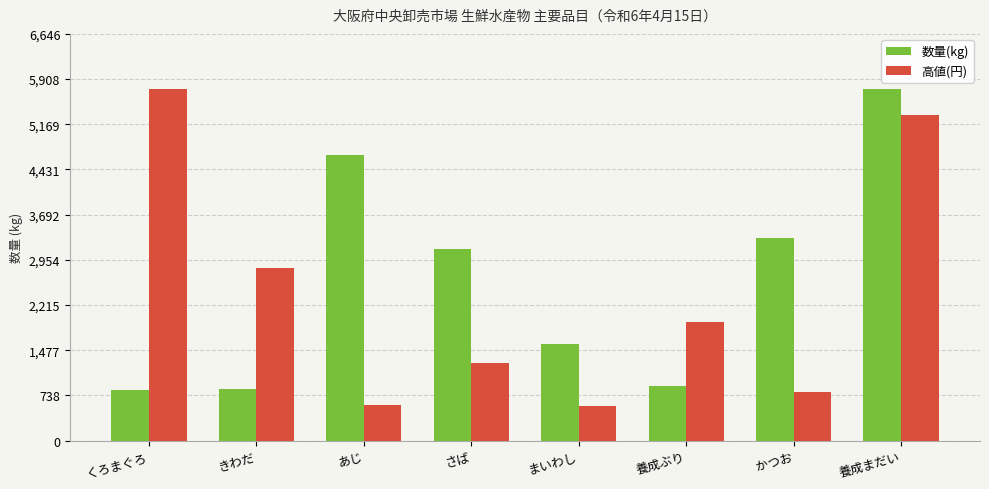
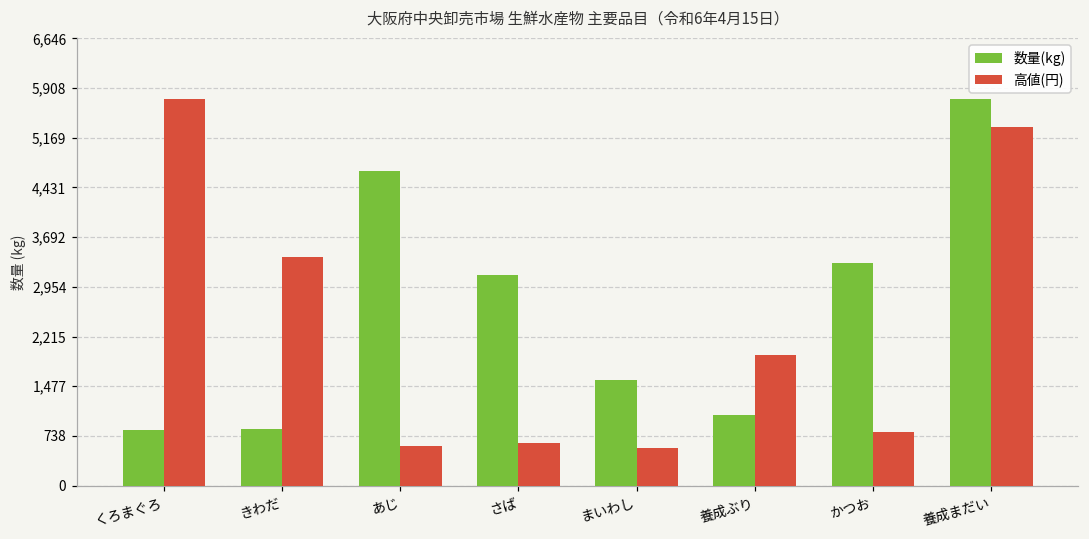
  {
    "数量(kg)": {
      "くろまぐろ": "800",
      "きわだ": "800",
      "あじ": "4,700",
      "さば": "3,100",
      "まいわし": "1,600",
-     "養成ぶり": "900",
+     "養成ぶり": "1,100",
      "かつお": "3,300",
      "養成まだい": "5,700"
    },
    "高値(円)": {
      "くろまぐろ": "5,700",
-     "きわだ": "2,800",
+     "きわだ": "3,400",
      "あじ": "600",
-     "さば": "1,300",
+     "さば": "600",
      "まいわし": "600",
      "養成ぶり": "1,900",
      "かつお": "800",
      "養成まだい": "5,300"
    }
  }
